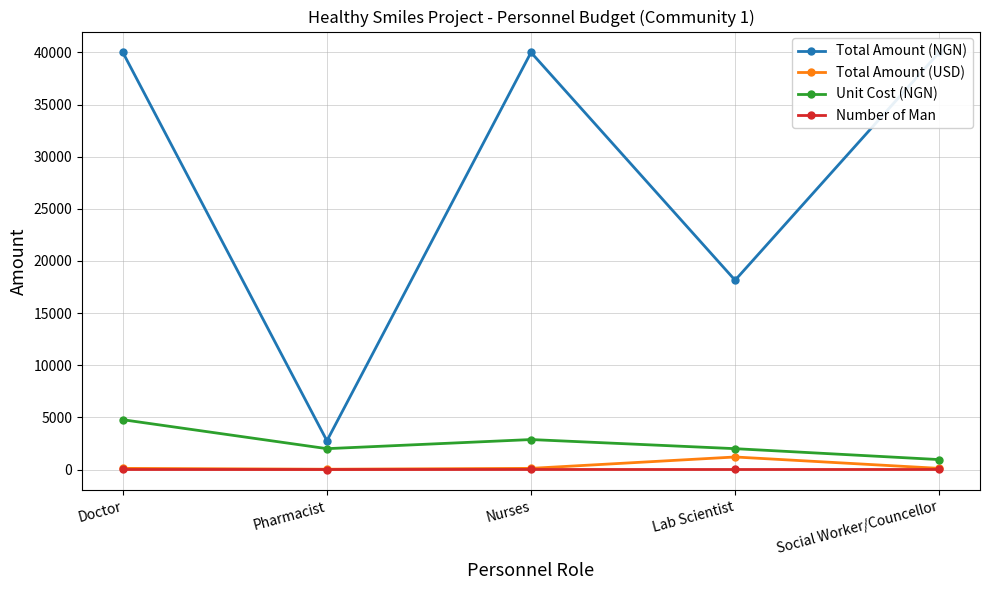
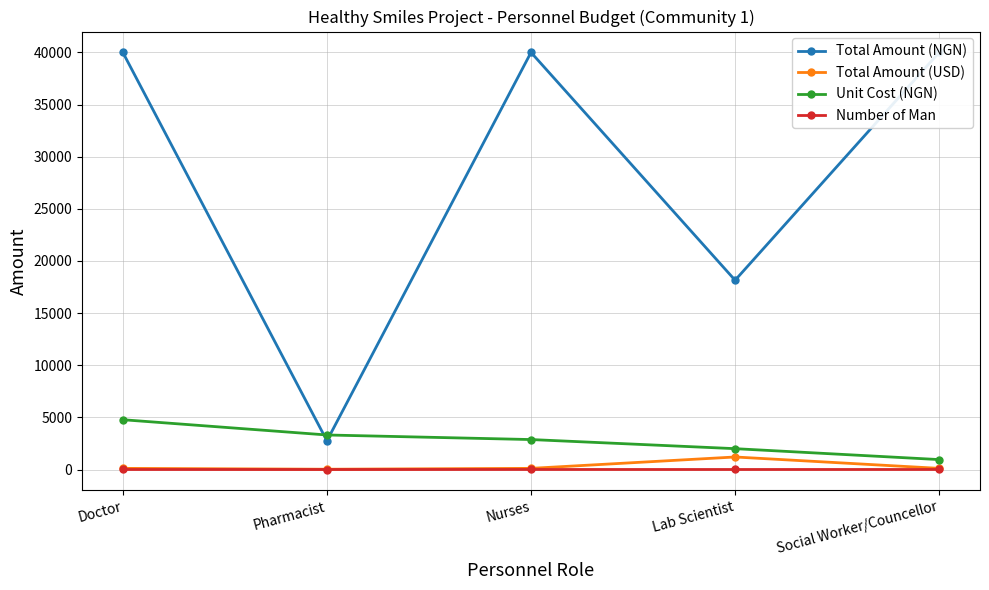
  {
    "Total Amount (NGN)": {
      "Doctor": 40000,
      "Pharmacist": 2800,
      "Nurses": 40000,
      "Lab Scientist": 18200
    },
    "Total Amount (USD)": {
      "Lab Scientist": 1200
    },
    "Unit Cost (NGN)": {
      "Doctor": 4800,
-     "Pharmacist": 2000,
+     "Pharmacist": 3300,
      "Nurses": 2900,
      "Lab Scientist": 2000,
      "Social Worker/Councellor": 1000
    },
    "Number of Man": {
      "Lab Scientist": 0
    }
  }
